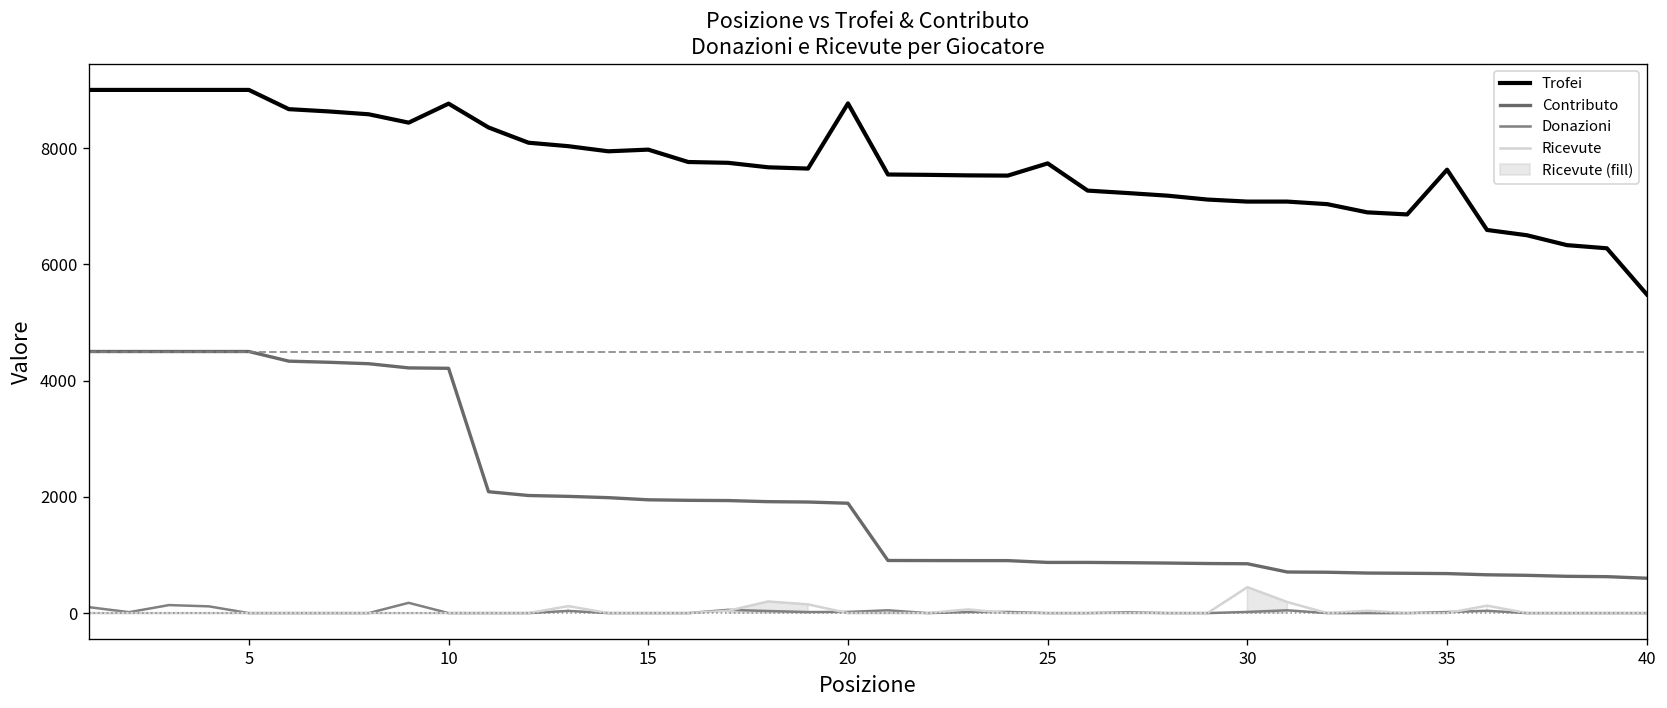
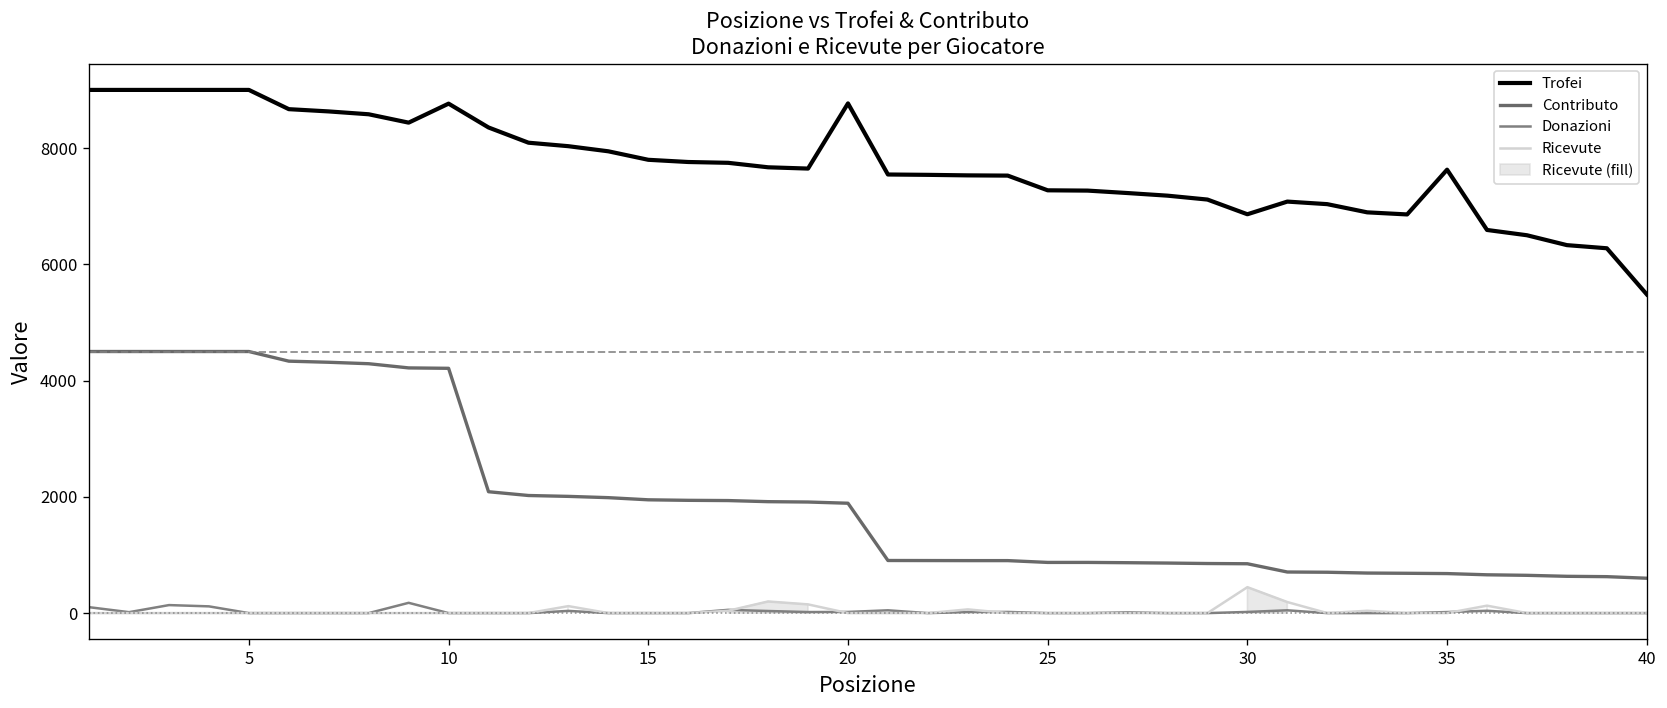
  {
    "Trofei": {
      "5": 9000,
      "10": 8800,
-     "15": 8000,
+     "15": 7800,
      "20": 8800,
-     "25": 7700,
-     "30": 7100,
+     "25": 7300,
+     "30": 6900,
      "35": 7600,
      "40": 5500
    },
    "Ricevute": {
      "30": 400
    }
  }
